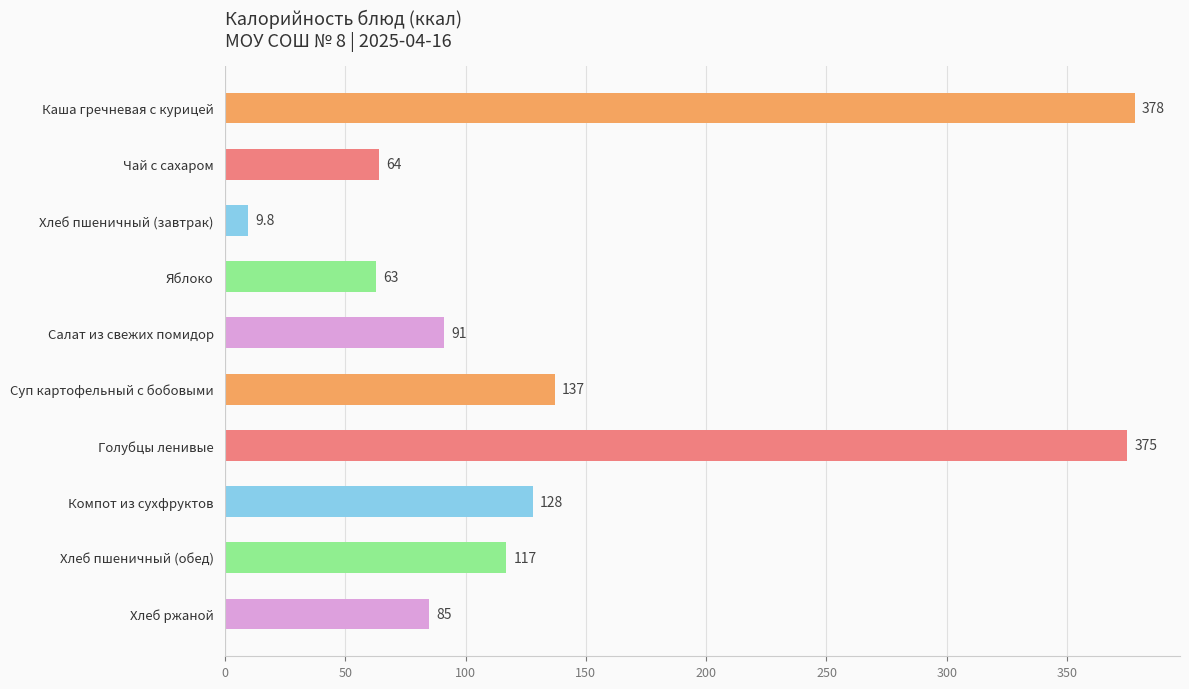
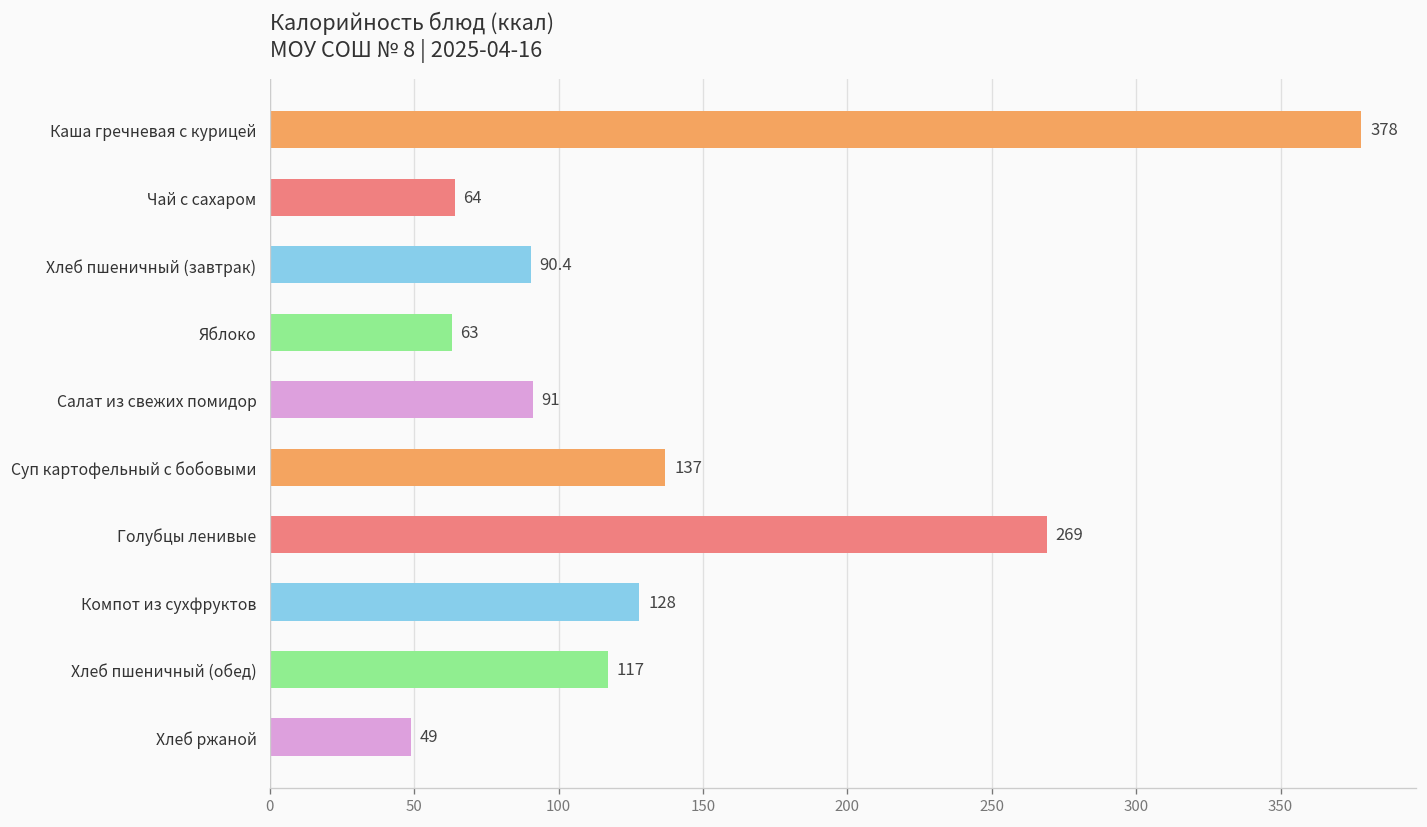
  {
    "Каша гречневая с курицей": 378,
    "Чай с сахаром": 64,
-   "Хлеб пшеничный (завтрак)": 9.8,
+   "Хлеб пшеничный (завтрак)": 90.4,
    "Яблоко": 63,
    "Салат из свежих помидор": 91,
    "Суп картофельный с бобовыми": 137,
-   "Голубцы ленивые": 375,
+   "Голубцы ленивые": 269,
    "Компот из сухфруктов": 128,
    "Хлеб пшеничный (обед)": 117,
-   "Хлеб ржаной": 85
+   "Хлеб ржаной": 49
  }
